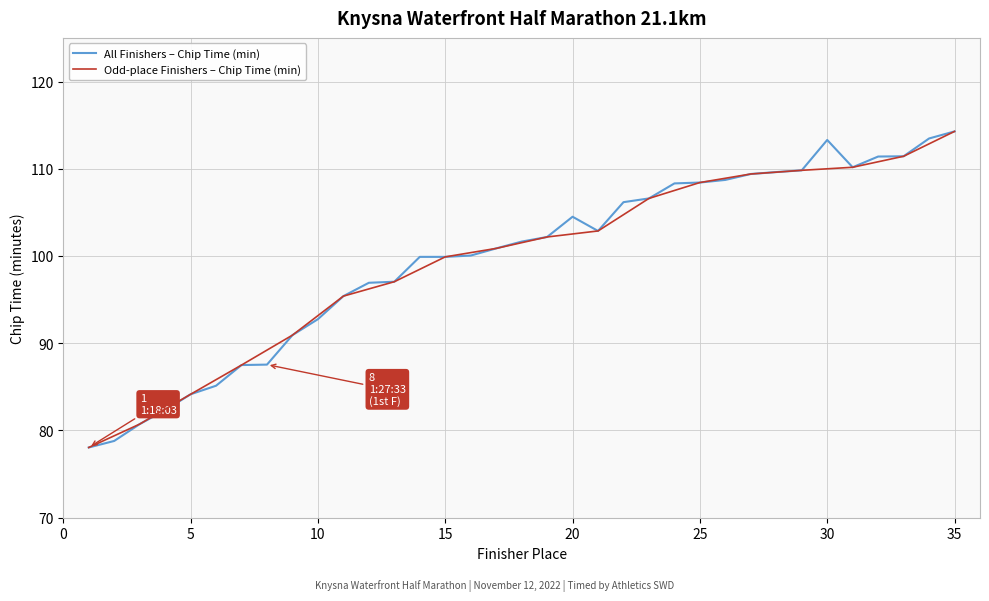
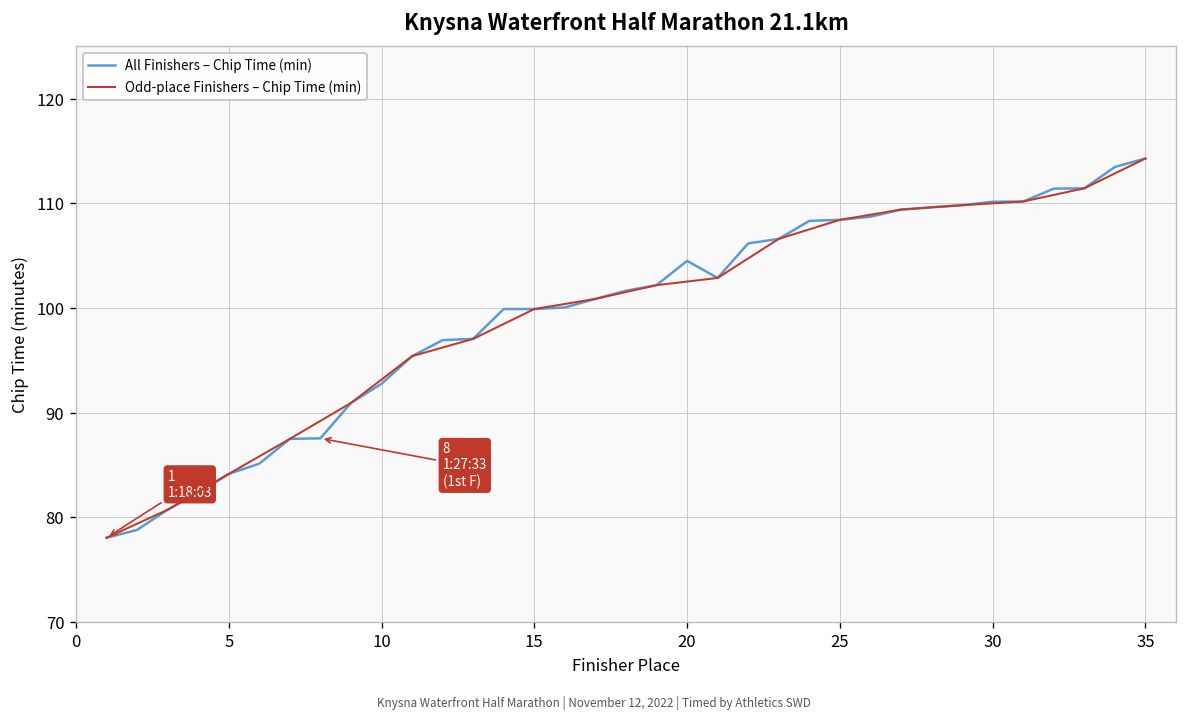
  {
    "All Finishers – Chip Time (min)": {
      "10": 93,
      "20": 105,
-     "30": 113
+     "30": 110
    }
  }
